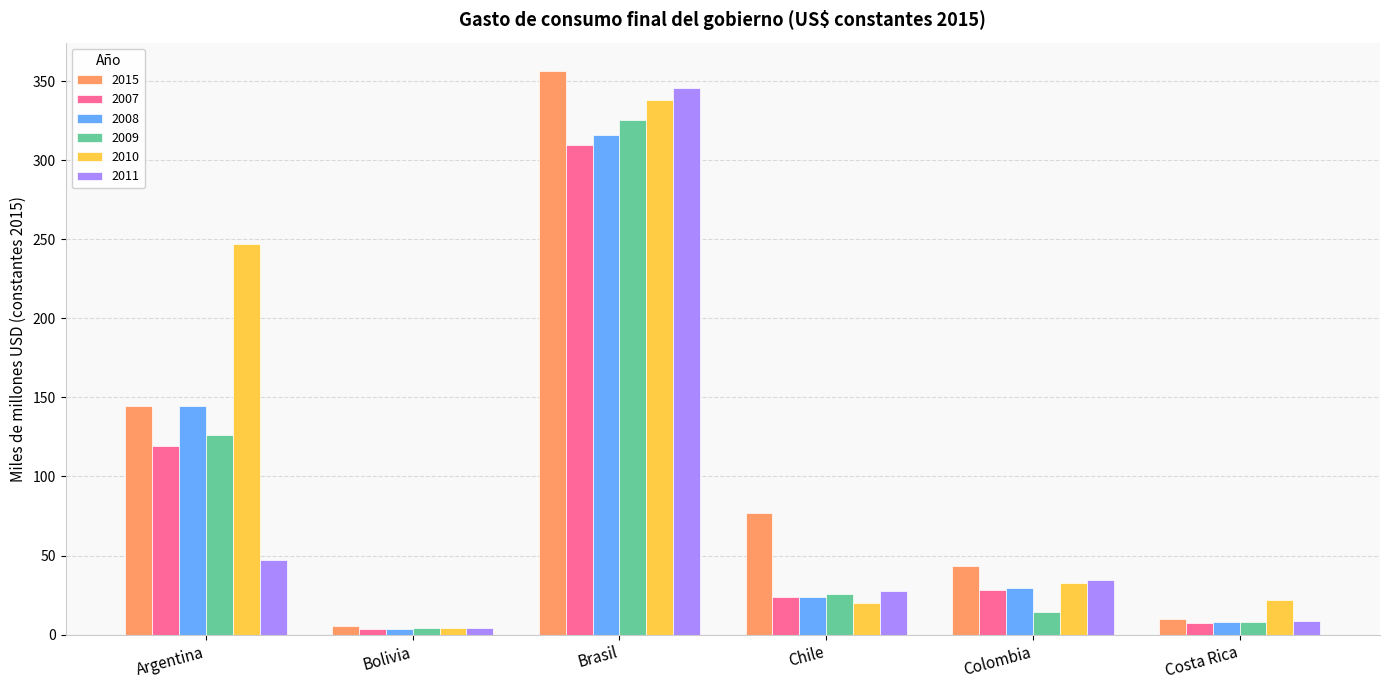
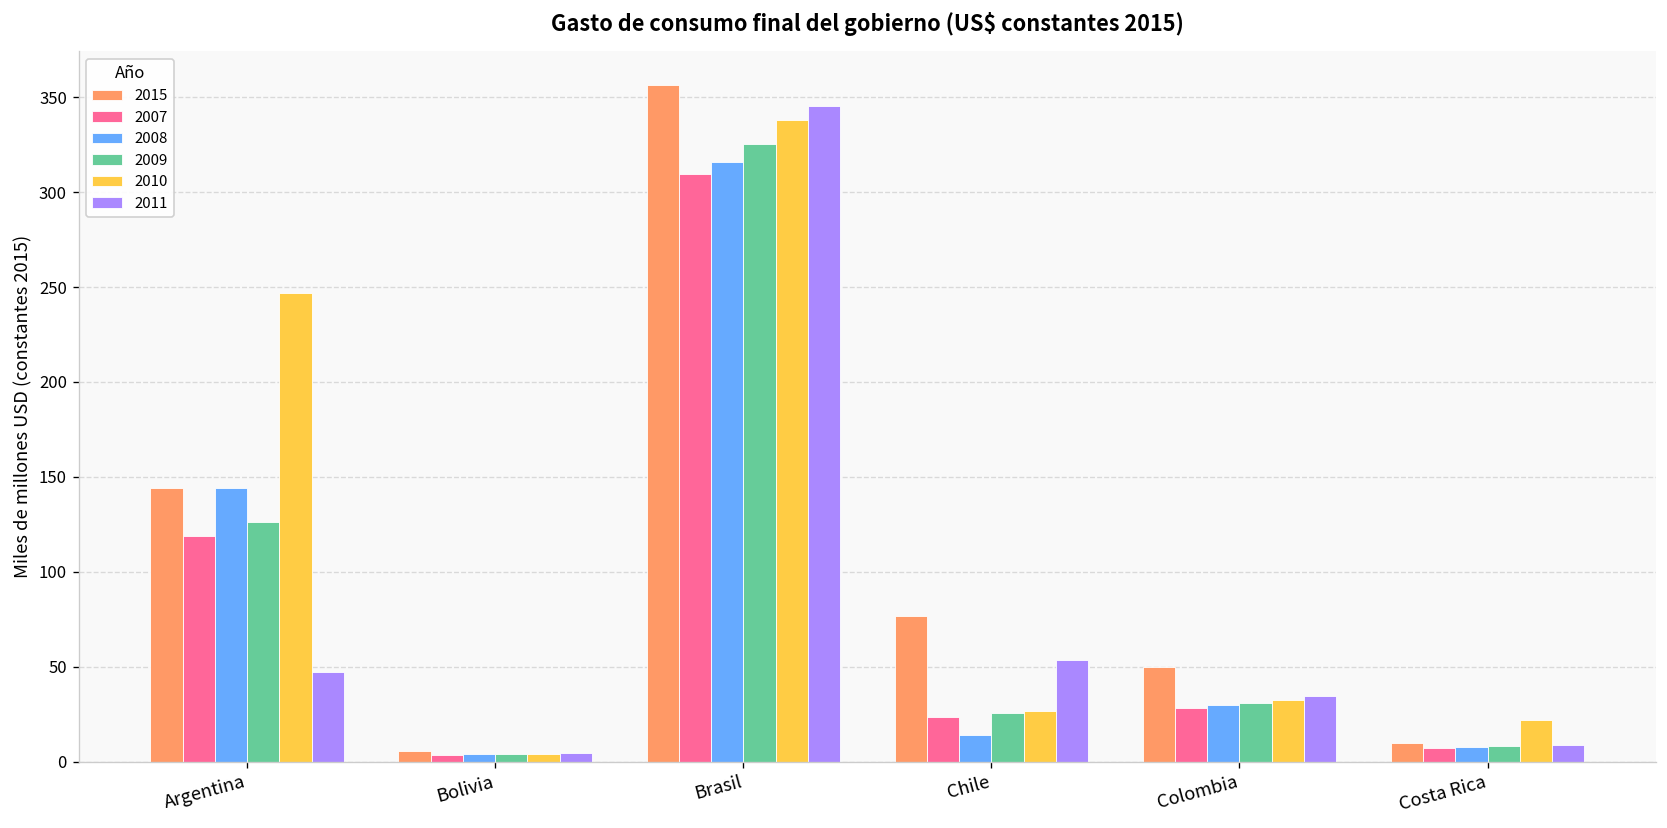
  {
    "2015": {
      "Argentina": 144,
      "Bolivia": 6,
      "Brasil": 356,
      "Chile": 77,
-     "Colombia": 43,
+     "Colombia": 50,
      "Costa Rica": 10
    },
    "2007": {
      "Argentina": 119,
      "Bolivia": 4,
      "Brasil": 310,
      "Chile": 24,
      "Colombia": 28,
      "Costa Rica": 7
    },
    "2008": {
      "Argentina": 144,
      "Bolivia": 4,
      "Brasil": 316,
-     "Chile": 24,
+     "Chile": 14,
      "Colombia": 30,
      "Costa Rica": 8
    },
    "2009": {
      "Argentina": 126,
      "Bolivia": 4,
      "Brasil": 325,
      "Chile": 26,
-     "Colombia": 14,
+     "Colombia": 31,
      "Costa Rica": 8
    },
    "2010": {
      "Argentina": 247,
      "Bolivia": 4,
      "Brasil": 338,
-     "Chile": 20,
+     "Chile": 27,
      "Colombia": 33,
      "Costa Rica": 22
    },
    "2011": {
      "Argentina": 47,
      "Bolivia": 4,
      "Brasil": 345,
-     "Chile": 27,
+     "Chile": 54,
      "Colombia": 35,
      "Costa Rica": 9
    }
  }
